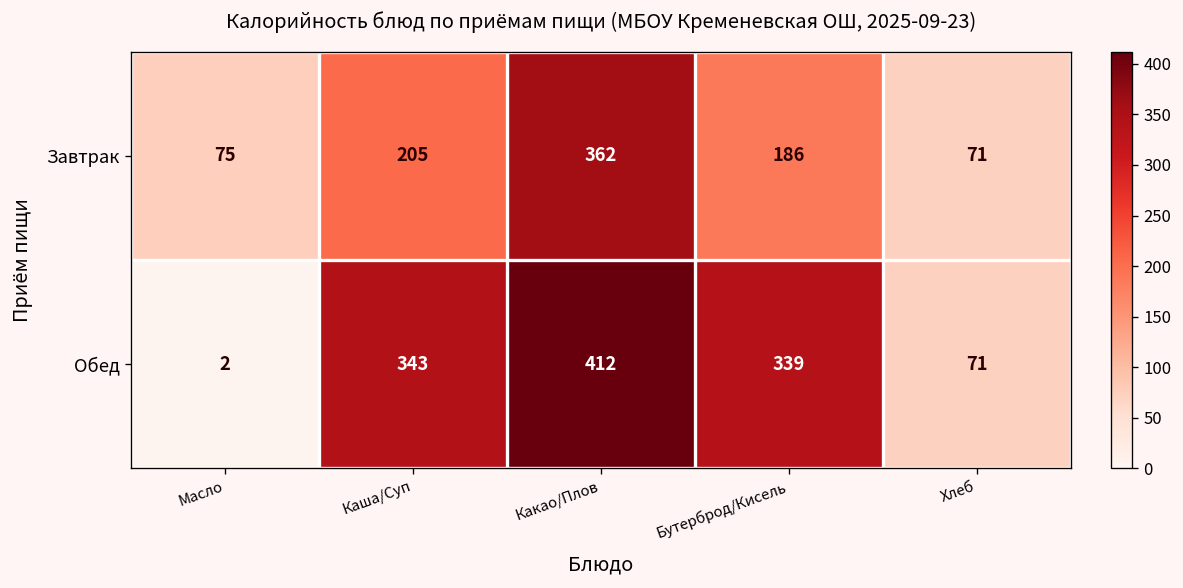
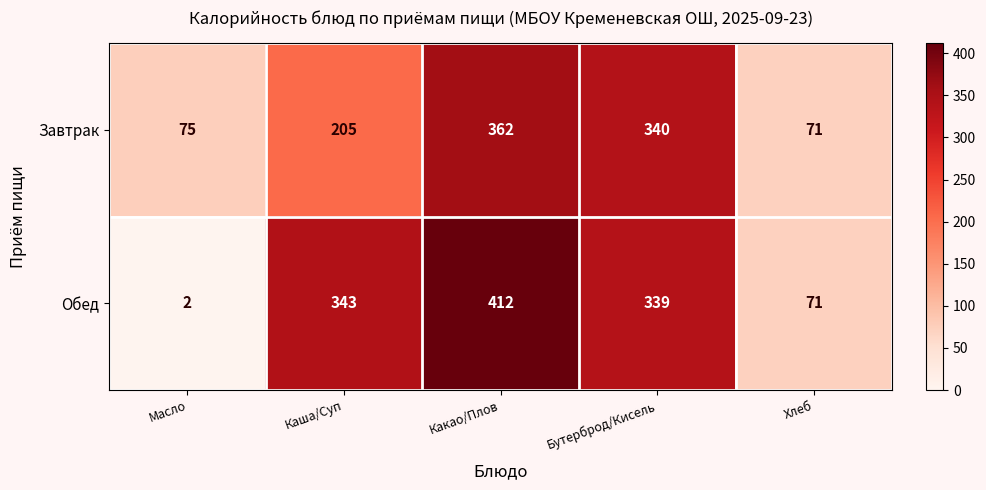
  {
    "Завтрак": {
      "Масло": 75,
      "Каша/Суп": 205,
      "Какао/Плов": 362,
-     "Бутерброд/Кисель": 186,
+     "Бутерброд/Кисель": 340,
      "Хлеб": 71
    },
    "Обед": {
      "Масло": 2,
      "Каша/Суп": 343,
      "Какао/Плов": 412,
      "Бутерброд/Кисель": 339,
      "Хлеб": 71
    }
  }
